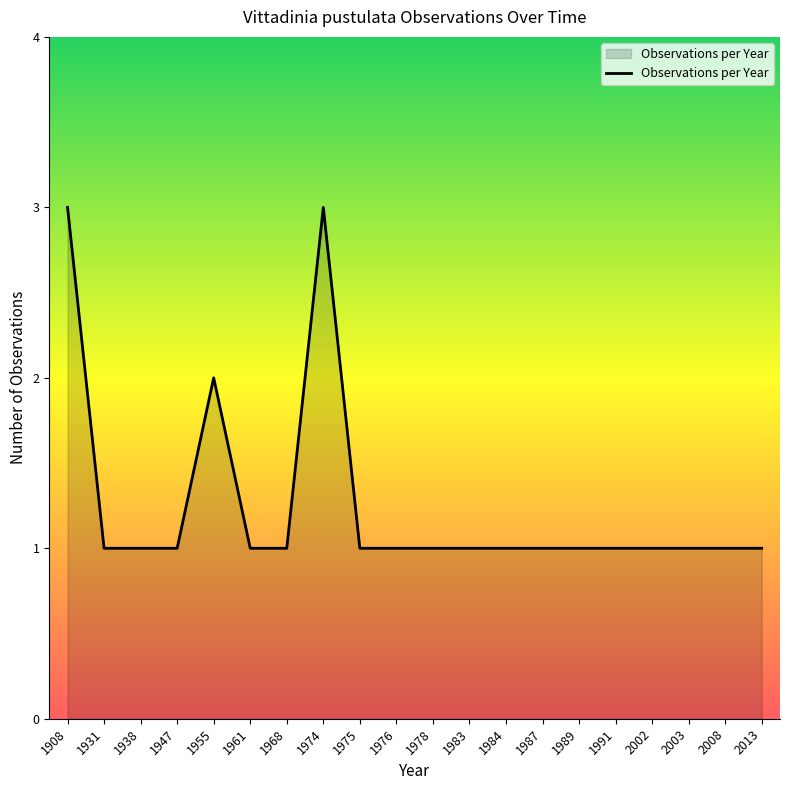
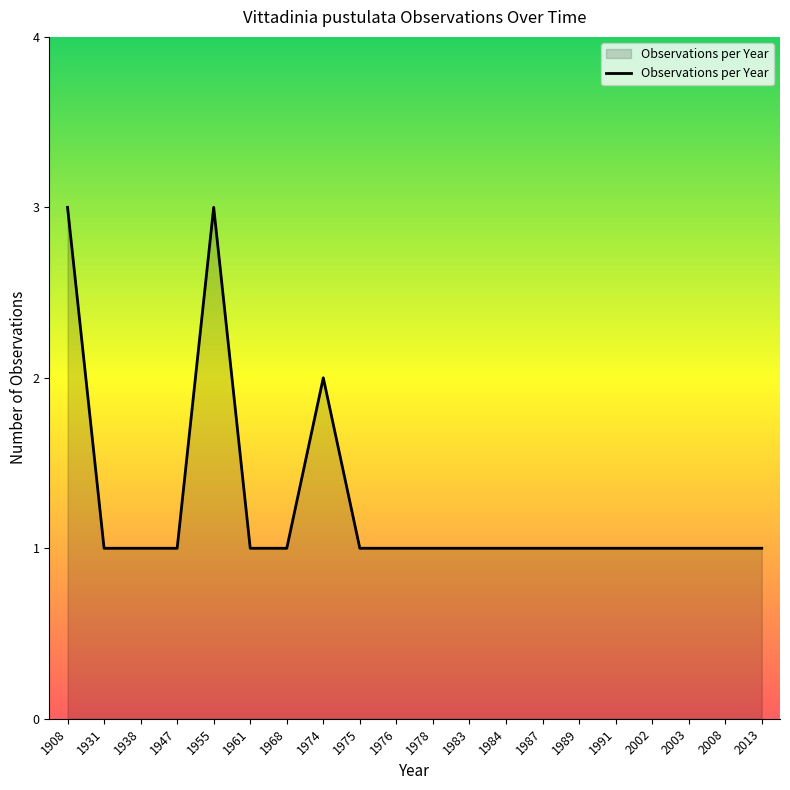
  {
    "1908": 3,
    "1931": 1,
    "1938": 1,
    "1947": 1,
-   "1955": 2,
+   "1955": 3,
    "1961": 1,
    "1968": 1,
-   "1974": 3,
+   "1974": 2,
    "1975": 1,
    "1976": 1,
    "1978": 1,
    "1983": 1,
    "1984": 1,
    "1987": 1,
    "1989": 1,
    "1991": 1,
    "2002": 1,
    "2003": 1,
    "2008": 1,
    "2013": 1
  }
